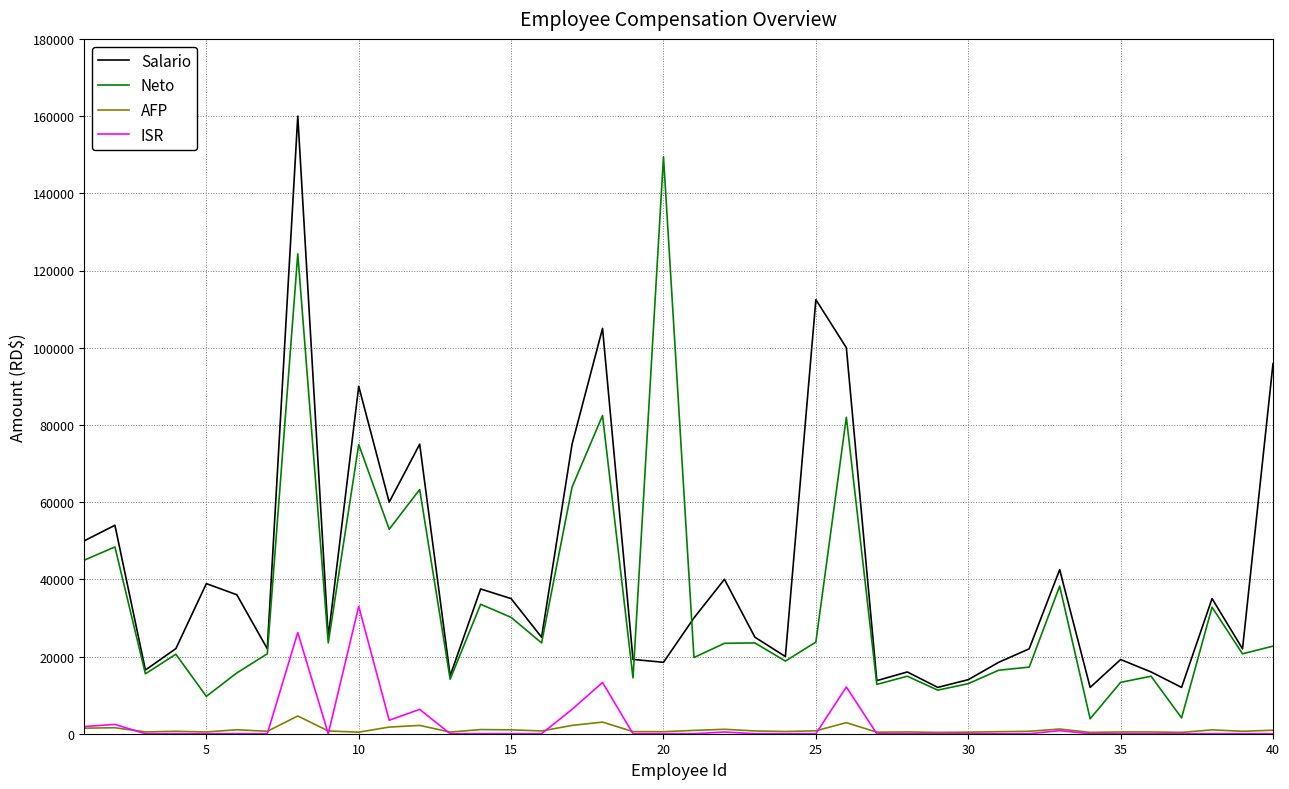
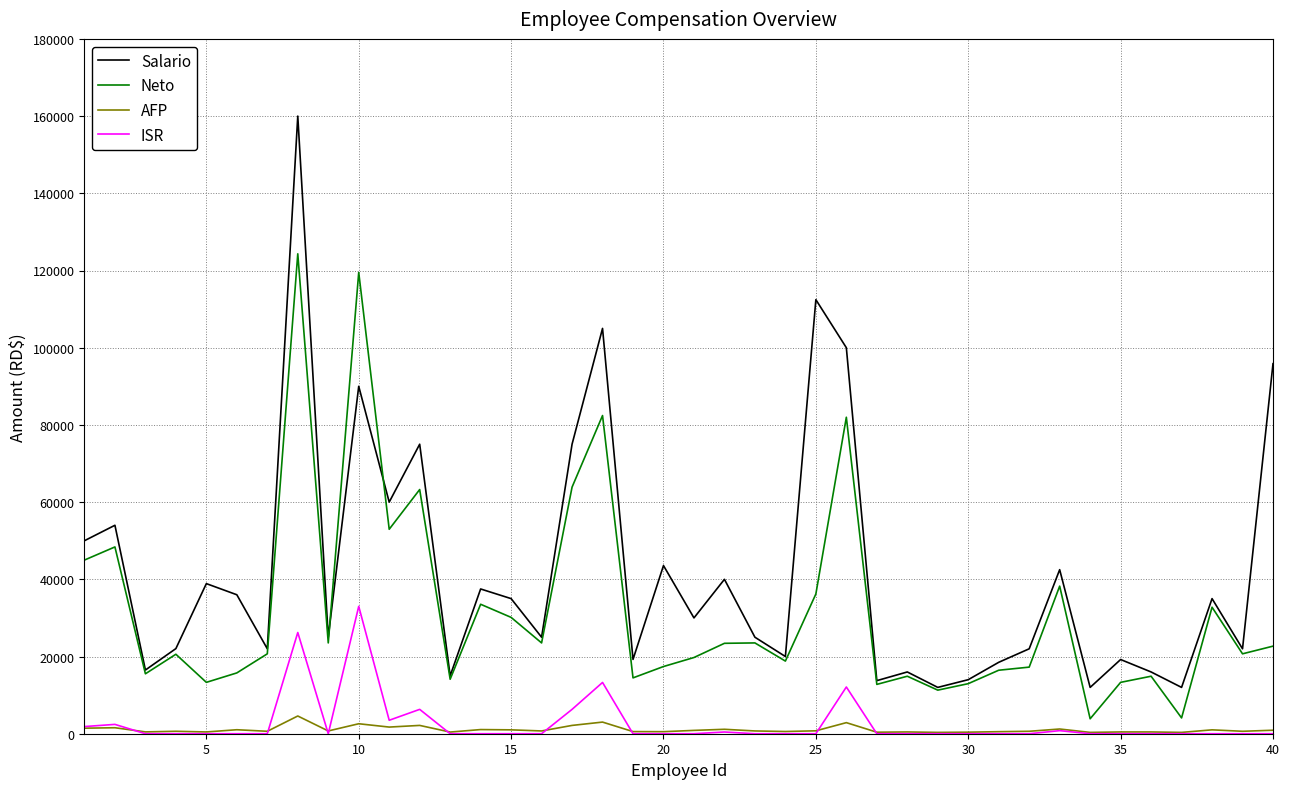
  {
    "Salario": {
      "5": 39000,
      "10": 90000,
      "15": 35000,
-     "20": 19000,
+     "20": 44000,
      "25": 112000,
      "30": 14000,
      "35": 19000,
      "40": 96000
    },
    "Neto": {
-     "5": 10000,
-     "10": 75000,
+     "5": 13000,
+     "10": 119000,
      "15": 30000,
-     "20": 149000,
-     "25": 24000,
+     "20": 17000,
+     "25": 36000,
      "30": 13000,
      "35": 13000,
      "40": 23000
    },
    "AFP": {
-     "10": 0,
+     "10": 3000,
      "15": 1000,
      "25": 1000,
      "40": 1000
    },
    "ISR": {
      "10": 33000,
      "15": 0,
      "25": 0,
      "40": 0
    }
  }
